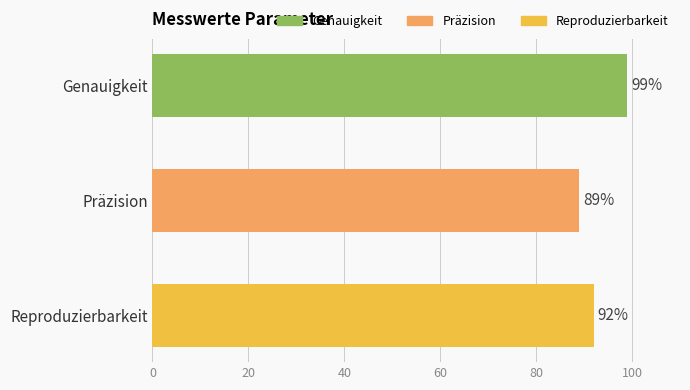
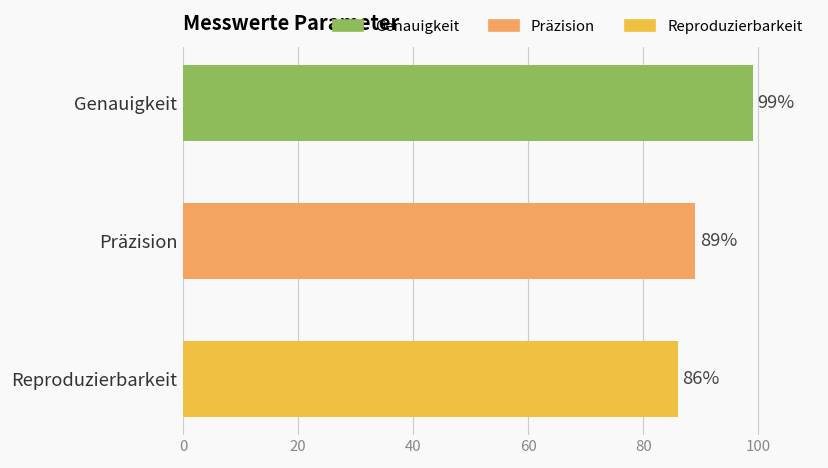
  {
    "Genauigkeit": "99%",
    "Präzision": "89%",
-   "Reproduzierbarkeit": "92%"
+   "Reproduzierbarkeit": "86%"
  }
